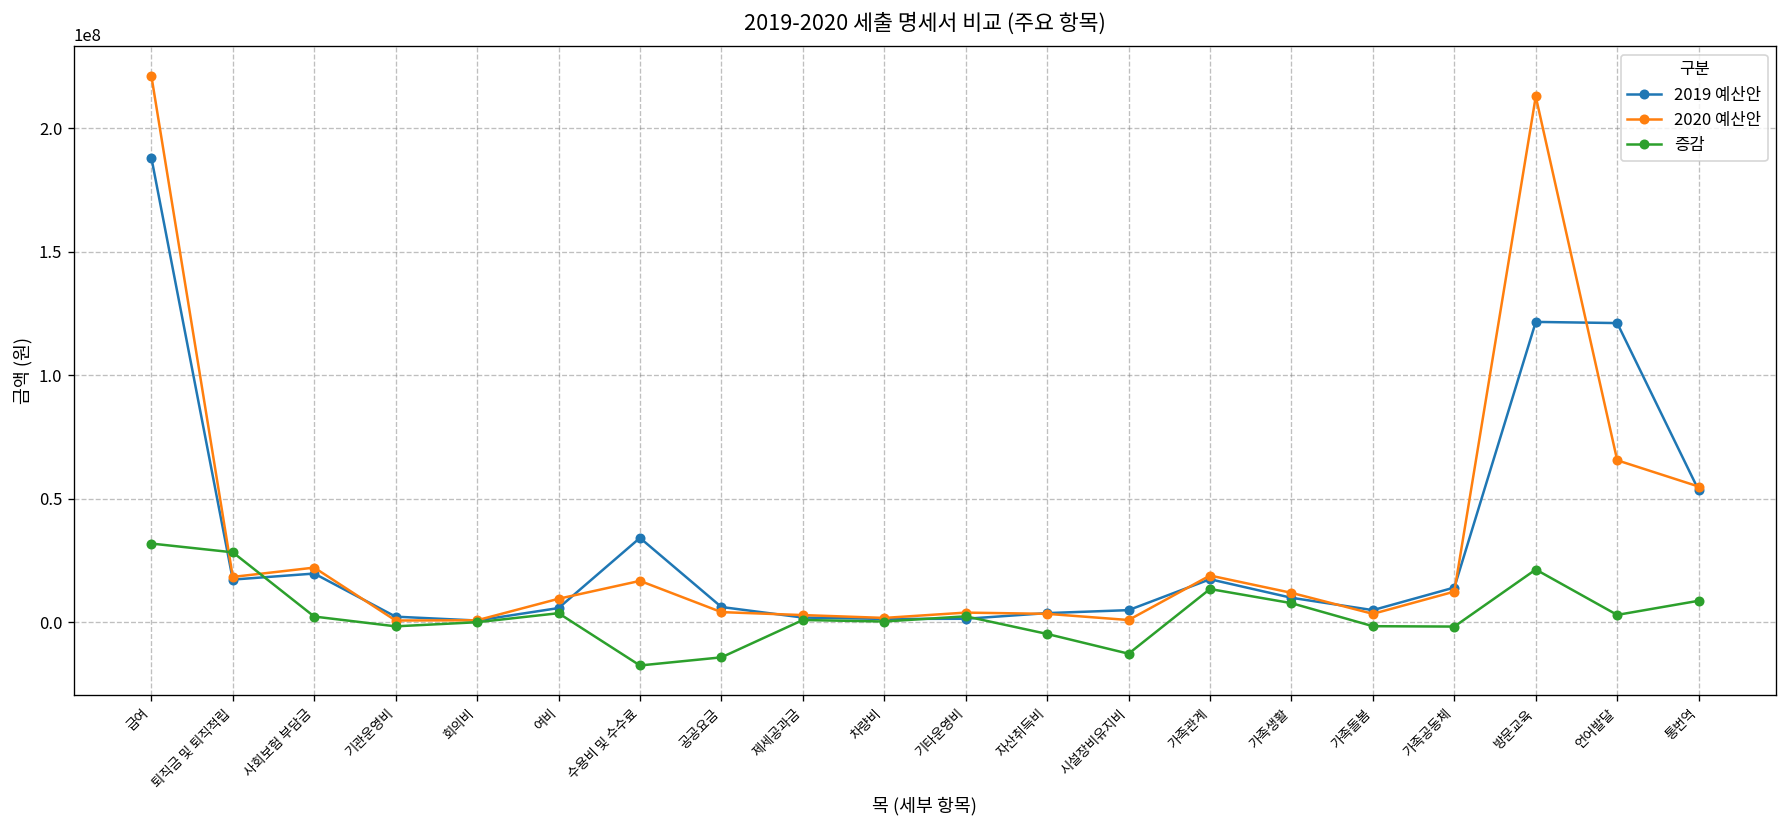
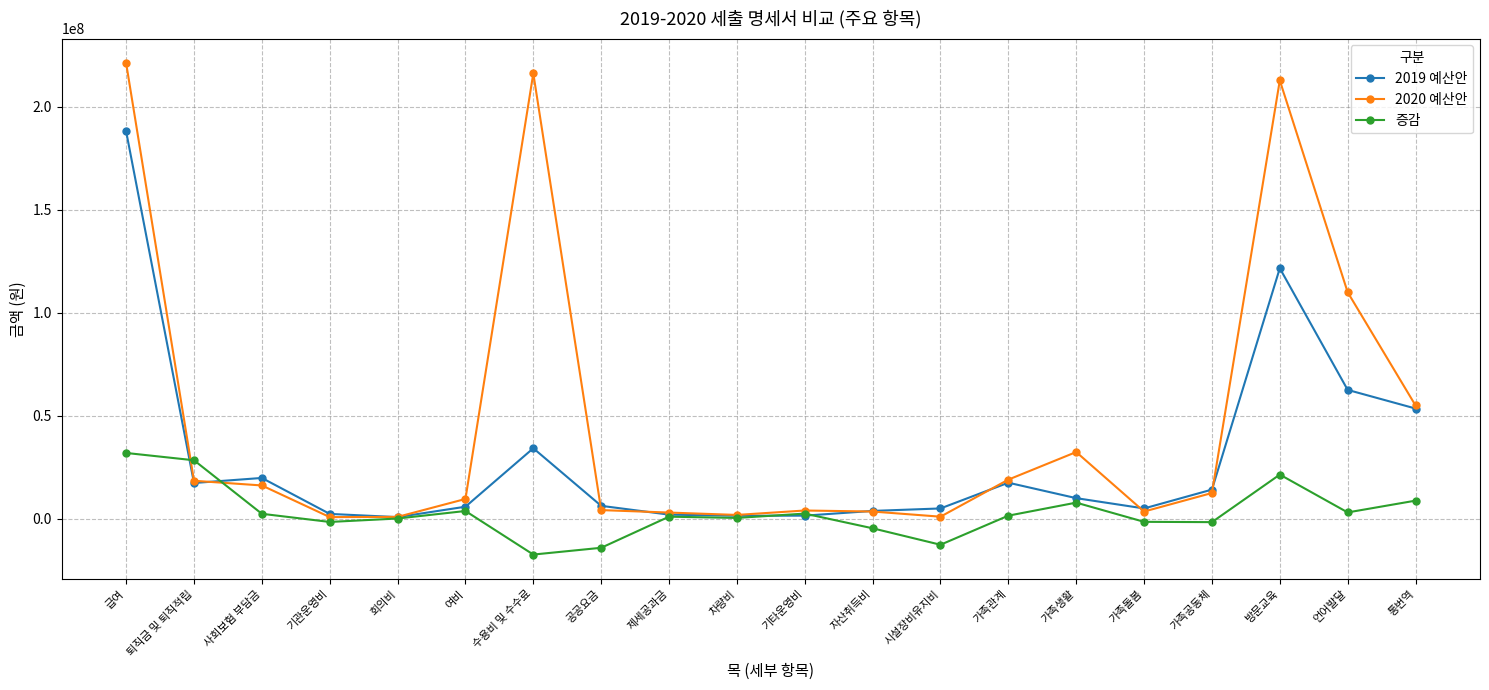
  {
    "2019 예산안": {
      "급여": 188000000,
      "사회보험 부담금": 20000000,
      "기관운영비": 2000000,
      "여비": 6000000,
      "수용비 및 수수료": 34000000,
      "공공요금": 6000000,
      "시설장비유지비": 5000000,
      "가족관계": 18000000,
      "가족생활": 10000000,
      "가족돌봄": 5000000,
      "가족공동체": 14000000,
      "방문교육": 122000000,
-     "언어발달": 121000000,
+     "언어발달": 63000000,
      "통번역": 54000000
    },
    "2020 예산안": {
      "급여": 221000000,
-     "사회보험 부담금": 22000000,
+     "사회보험 부담금": 16000000,
      "기관운영비": 1000000,
      "여비": 10000000,
-     "수용비 및 수수료": 17000000,
+     "수용비 및 수수료": 216000000,
      "공공요금": 4000000,
      "기타운영비": 4000000,
      "시설장비유지비": 1000000,
      "가족관계": 19000000,
-     "가족생활": 12000000,
+     "가족생활": 32000000,
      "가족돌봄": 4000000,
      "가족공동체": 13000000,
      "방문교육": 213000000,
-     "언어발달": 66000000,
+     "언어발달": 110000000,
      "통번역": 55000000
    },
    "증감": {
      "급여": 32000000,
      "퇴직금 및 퇴직적립": 28000000,
      "사회보험 부담금": 2000000,
      "기관운영비": -2000000,
      "여비": 4000000,
      "수용비 및 수수료": -17000000,
      "공공요금": -14000000,
      "자산취득비": -5000000,
      "시설장비유지비": -13000000,
-     "가족관계": 14000000,
+     "가족관계": 2000000,
      "가족생활": 8000000,
      "가족돌봄": -2000000,
      "가족공동체": -2000000,
      "방문교육": 21000000,
      "언어발달": 3000000,
      "통번역": 9000000
    }
  }
